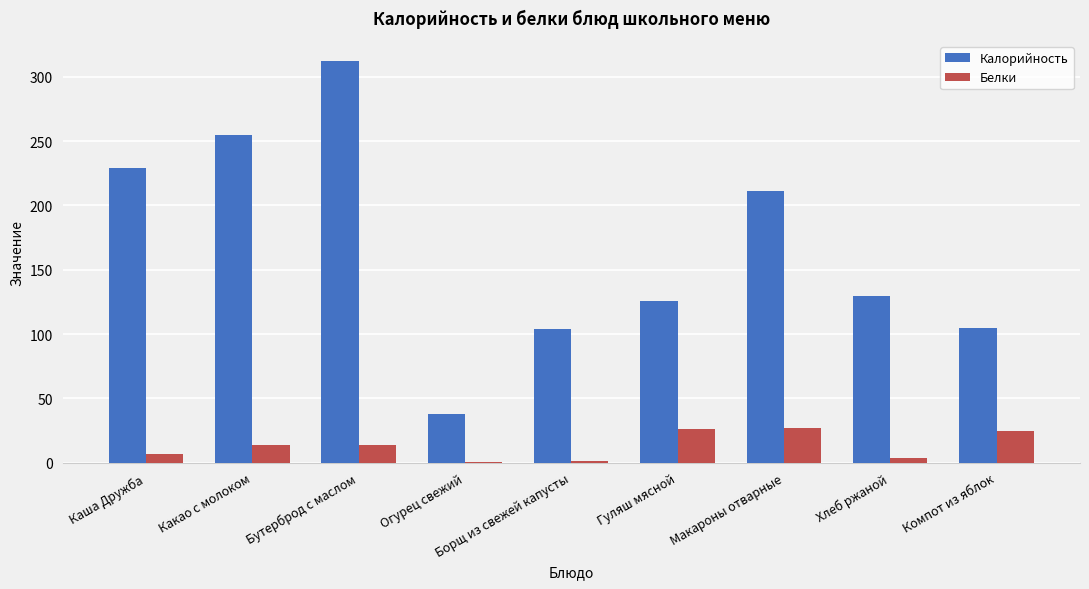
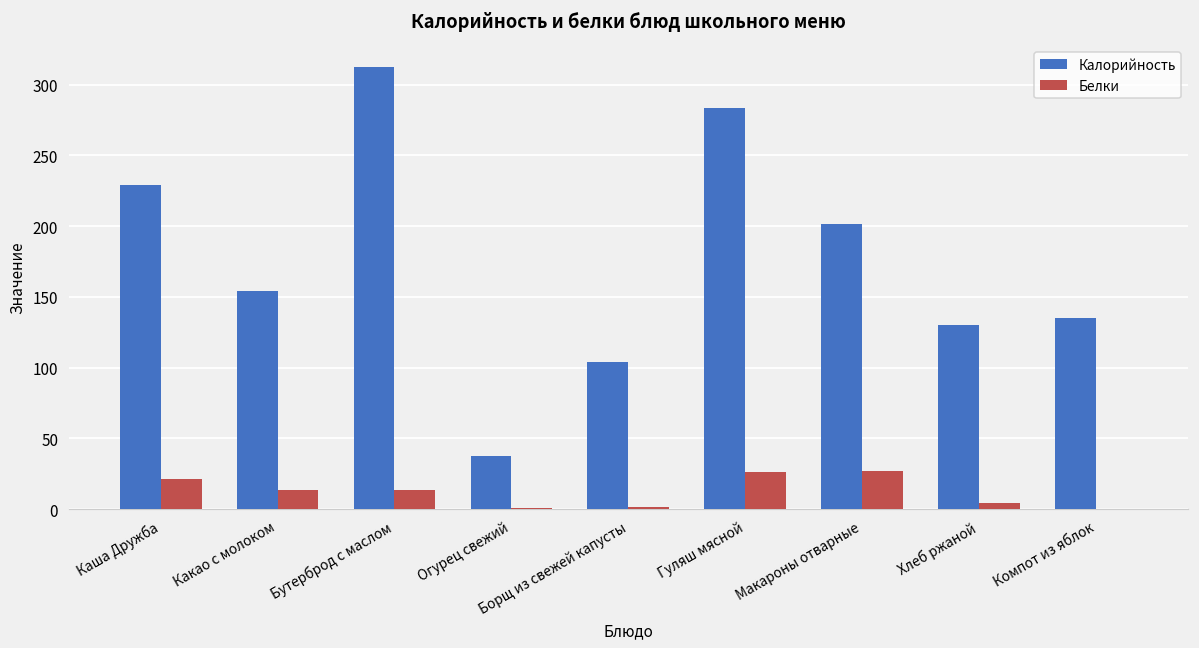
  {
    "Калорийность": {
      "Каша Дружба": 229,
-     "Какао с молоком": 255,
+     "Какао с молоком": 154,
      "Бутерброд с маслом": 312,
      "Огурец свежий": 38,
      "Борщ из свежей капусты": 104,
-     "Гуляш мясной": 126,
-     "Макароны отварные": 211,
+     "Гуляш мясной": 284,
+     "Макароны отварные": 202,
      "Хлеб ржаной": 130,
-     "Компот из яблок": 104
+     "Компот из яблок": 135
    },
    "Белки": {
-     "Каша Дружба": 7,
+     "Каша Дружба": 21,
      "Какао с молоком": 14,
      "Бутерброд с маслом": 14,
      "Гуляш мясной": 26,
      "Макароны отварные": 27,
      "Хлеб ржаной": 4,
-     "Компот из яблок": 24
+     "Компот из яблок": 0
    }
  }
